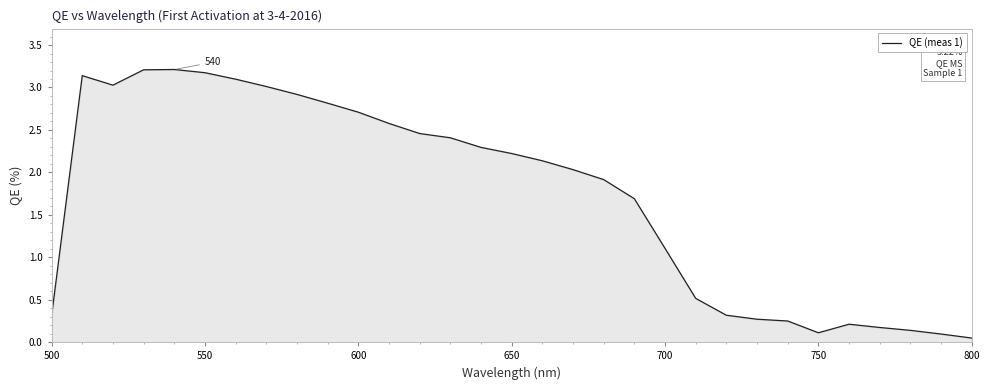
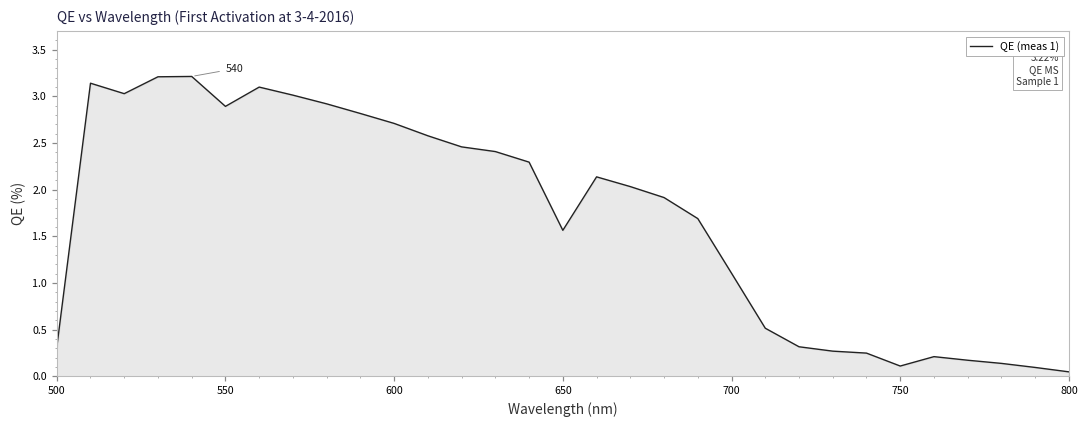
  {
    "500": 0.3,
-   "550": 3.2,
+   "550": 2.9,
    "600": 2.7,
-   "650": 2.2,
+   "650": 1.6,
    "700": 1.1,
    "750": 0.1,
    "800": 0.0
  }
